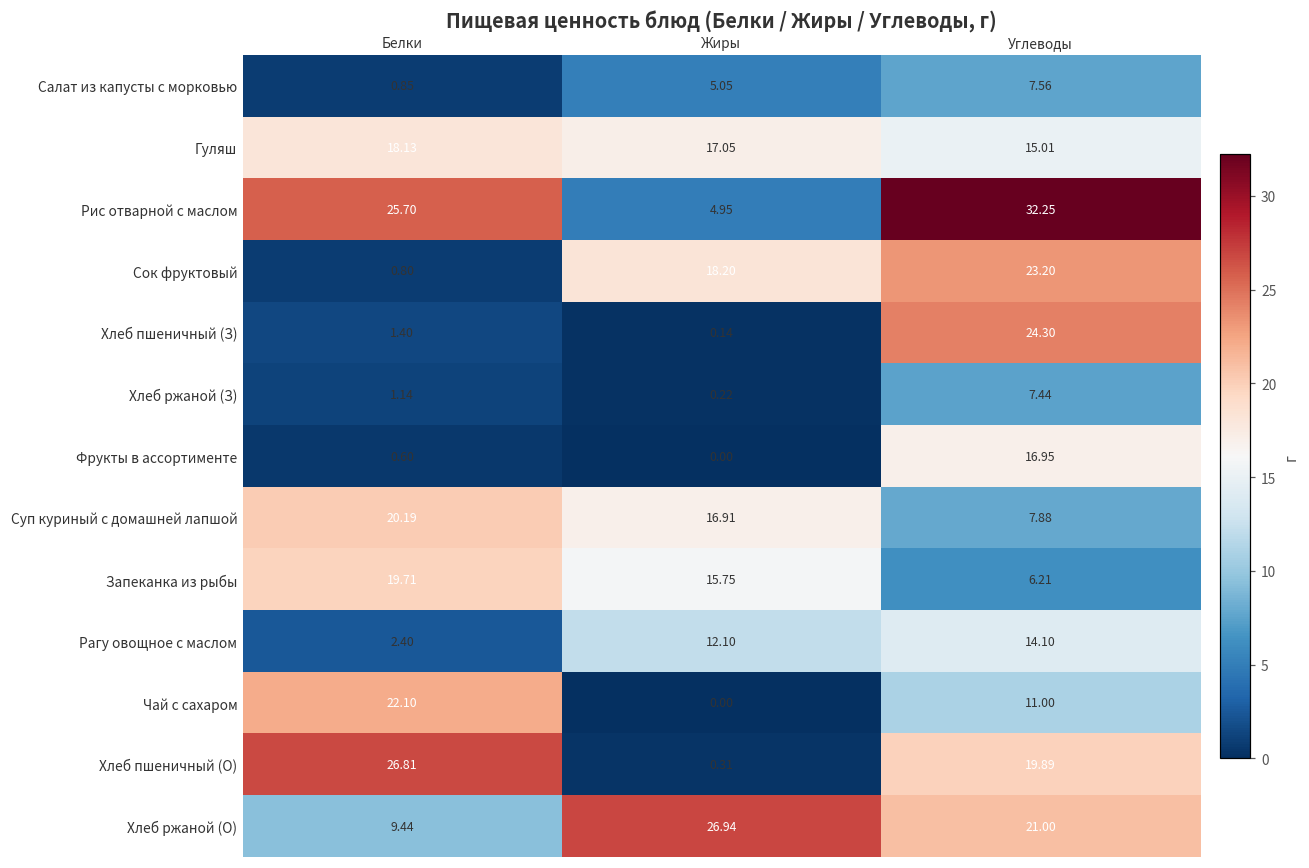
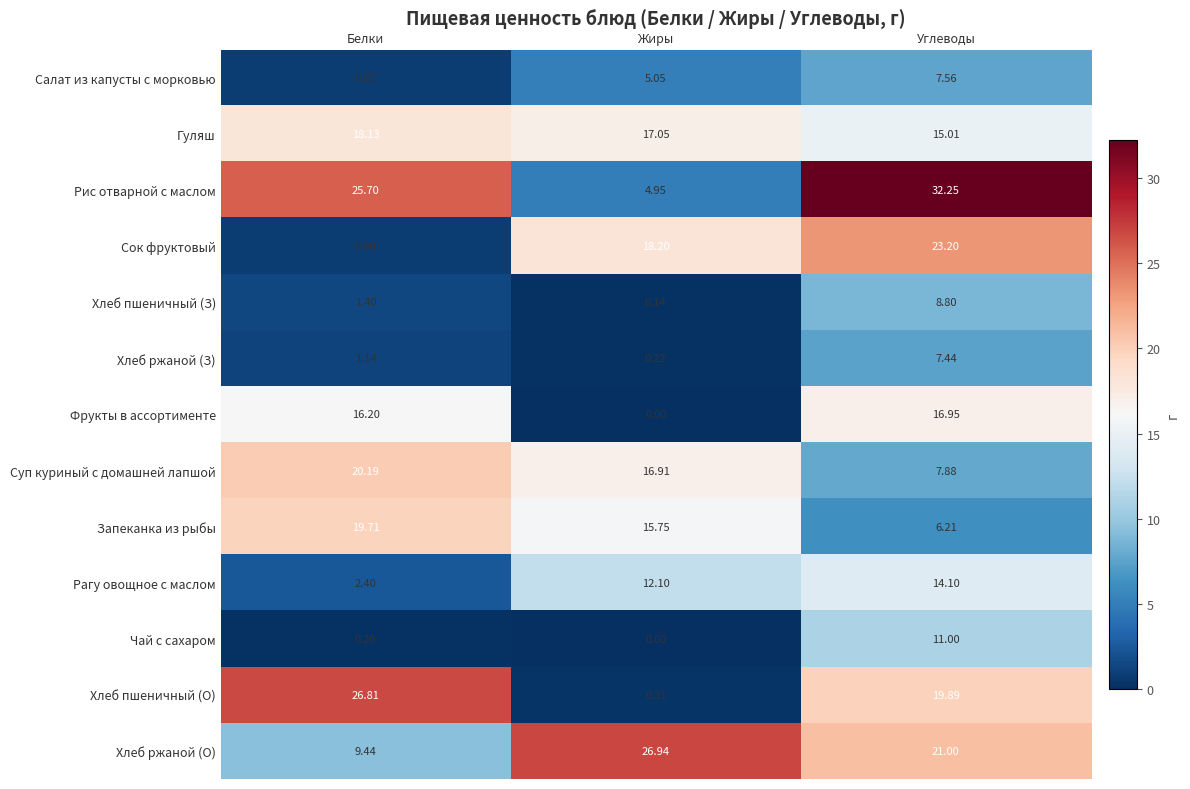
  {
    "Салат из капусты с морковью": {
      "Белки": 0.85,
      "Жиры": 5.05,
      "Углеводы": 7.56
    },
    "Гуляш": {
      "Жиры": 17.05,
      "Углеводы": 15.01
    },
    "Рис отварной с маслом": {
      "Белки": 25.70,
      "Жиры": 4.95,
      "Углеводы": 32.25
    },
    "Сок фруктовый": {
      "Белки": 0.80,
      "Углеводы": 23.20
    },
    "Хлеб пшеничный (З)": {
      "Белки": 1.40,
      "Жиры": 0.14,
-     "Углеводы": 24.30
+     "Углеводы": 8.80
    },
    "Хлеб ржаной (З)": {
      "Белки": 1.14,
      "Жиры": 0.22,
      "Углеводы": 7.44
    },
    "Фрукты в ассортименте": {
-     "Белки": 0.60,
+     "Белки": 16.20,
      "Углеводы": 16.95
    },
    "Суп куриный с домашней лапшой": {
      "Белки": 20.19,
      "Жиры": 16.91,
      "Углеводы": 7.88
    },
    "Запеканка из рыбы": {
      "Белки": 19.71,
      "Жиры": 15.75,
      "Углеводы": 6.21
    },
    "Рагу овощное с маслом": {
      "Белки": 2.40,
      "Жиры": 12.10,
      "Углеводы": 14.10
    },
    "Чай с сахаром": {
-     "Белки": 22.10,
+     "Белки": 0.20,
      "Углеводы": 11.00
    },
    "Хлеб пшеничный (О)": {
      "Белки": 26.81,
      "Жиры": 0.31,
      "Углеводы": 19.89
    },
    "Хлеб ржаной (О)": {
      "Белки": 9.44,
      "Жиры": 26.94,
      "Углеводы": 21.00
    }
  }
